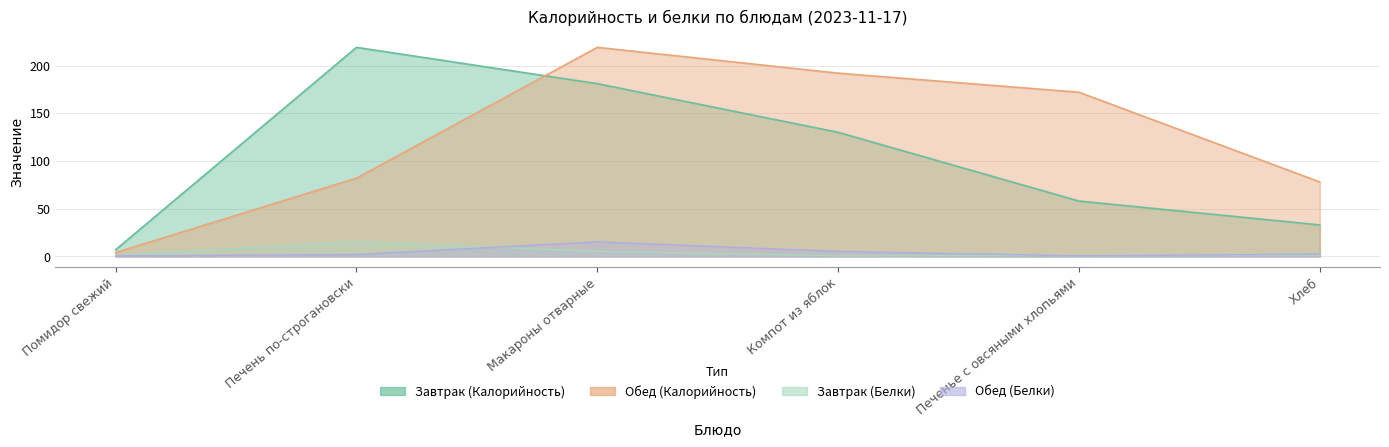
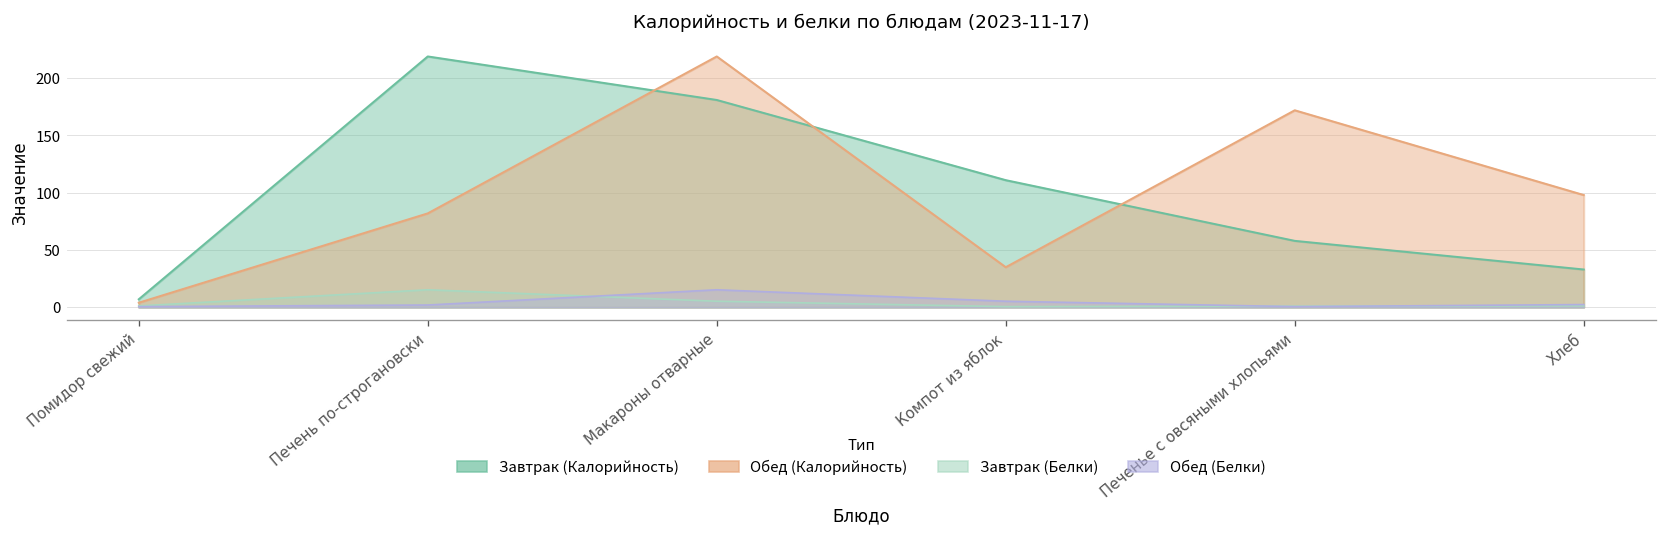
  {
    "Завтрак (Калорийность)": {
      "Помидор свежий": 10,
      "Печень по-строгановски": 220,
      "Макароны отварные": 180,
-     "Компот из яблок": 130,
+     "Компот из яблок": 110,
      "Печенье с овсяными хлопьями": 60,
      "Хлеб": 30
    },
    "Обед (Калорийность)": {
      "Помидор свежий": 0,
      "Печень по-строгановски": 80,
      "Макароны отварные": 220,
-     "Компот из яблок": 190,
+     "Компот из яблок": 40,
      "Печенье с овсяными хлопьями": 170,
-     "Хлеб": 80
+     "Хлеб": 100
    }
  }
